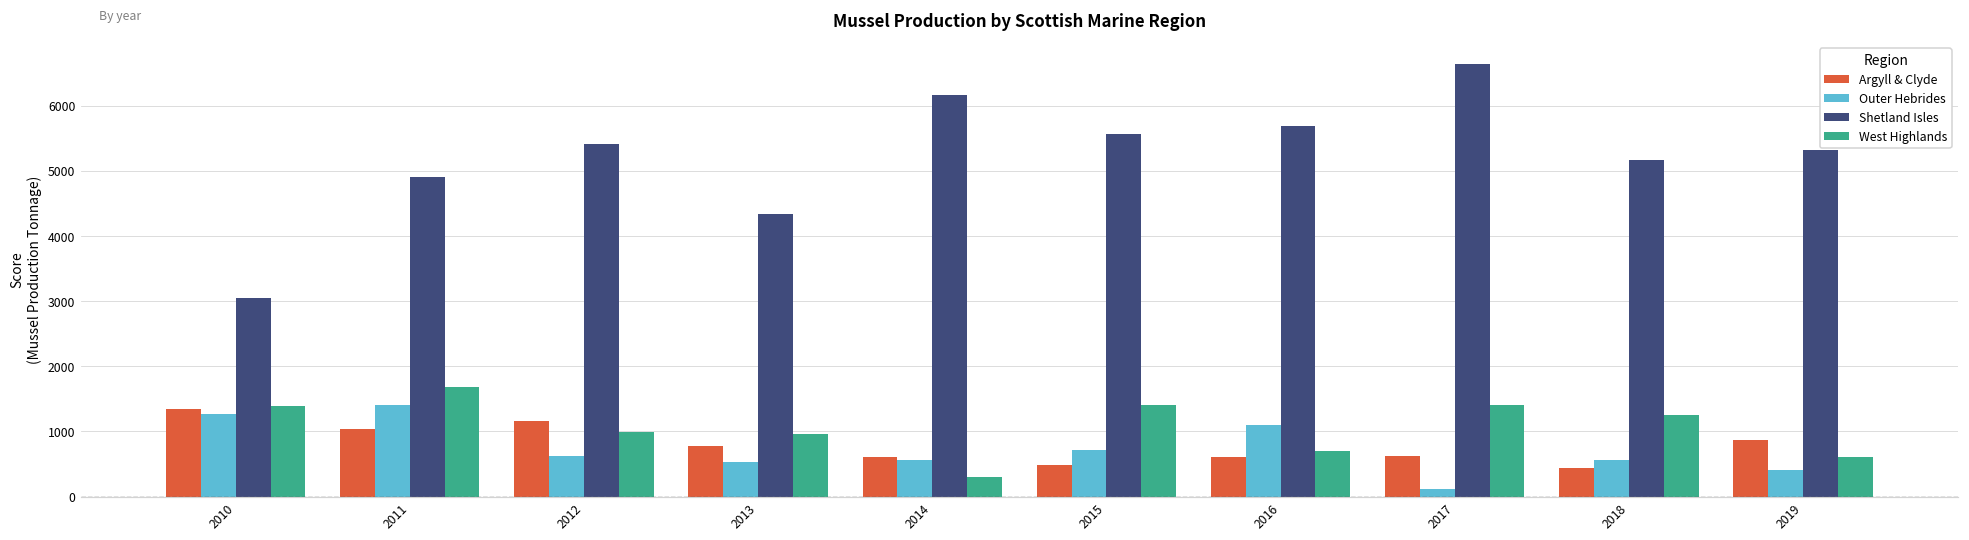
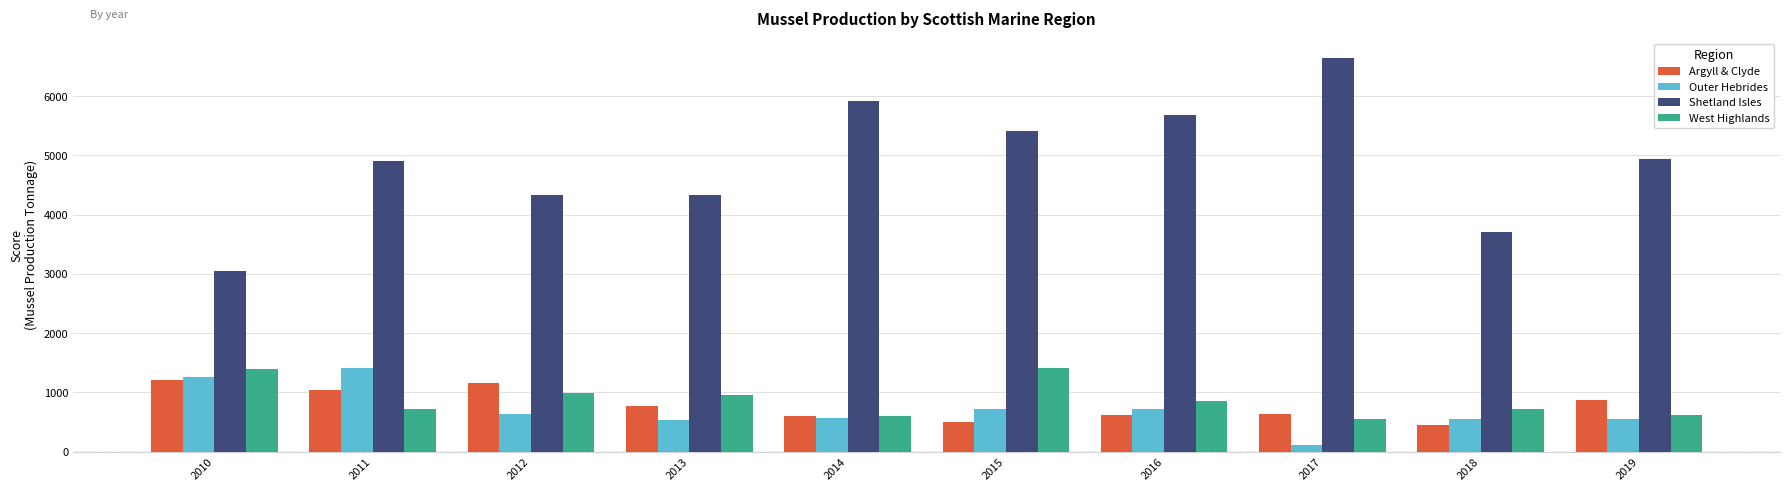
  {
    "Argyll & Clyde": {
-     "2010": 1300,
+     "2010": 1200,
      "2011": 1000,
      "2012": 1200,
      "2013": 800,
      "2014": 600,
      "2015": 500,
      "2016": 600,
      "2017": 600,
      "2018": 400,
      "2019": 900
    },
    "Outer Hebrides": {
      "2010": 1300,
      "2011": 1400,
      "2012": 600,
      "2013": 500,
      "2014": 600,
      "2015": 700,
-     "2016": 1100,
+     "2016": 700,
      "2017": 100,
      "2018": 600,
-     "2019": 400
+     "2019": 500
    },
    "Shetland Isles": {
      "2010": 3100,
      "2011": 4900,
-     "2012": 5400,
+     "2012": 4300,
      "2013": 4300,
-     "2014": 6200,
-     "2015": 5600,
+     "2014": 5900,
+     "2015": 5400,
      "2016": 5700,
      "2017": 6600,
-     "2018": 5200,
-     "2019": 5300
+     "2018": 3700,
+     "2019": 4900
    },
    "West Highlands": {
      "2010": 1400,
-     "2011": 1700,
+     "2011": 700,
      "2012": 1000,
      "2013": 1000,
-     "2014": 300,
+     "2014": 600,
      "2015": 1400,
-     "2016": 700,
-     "2017": 1400,
-     "2018": 1300,
+     "2016": 800,
+     "2017": 600,
+     "2018": 700,
      "2019": 600
    }
  }
